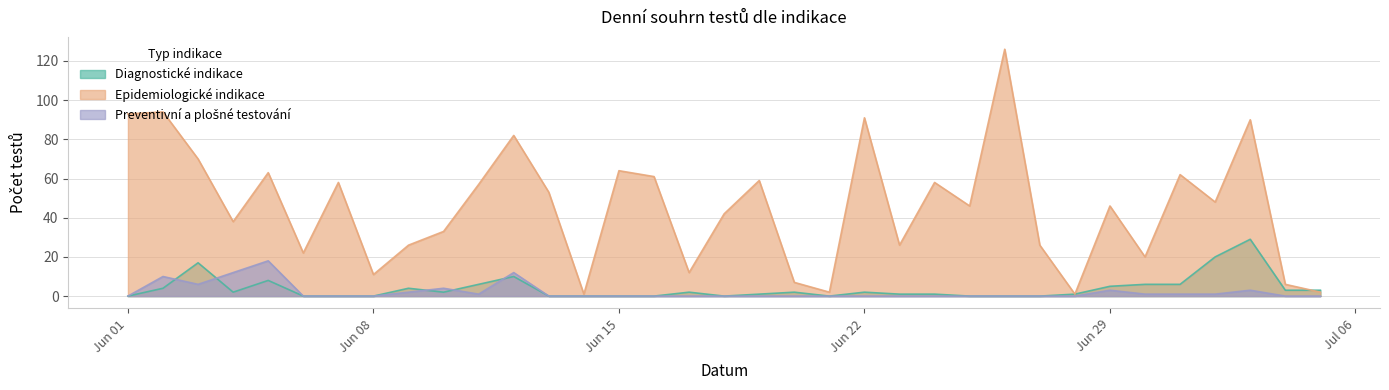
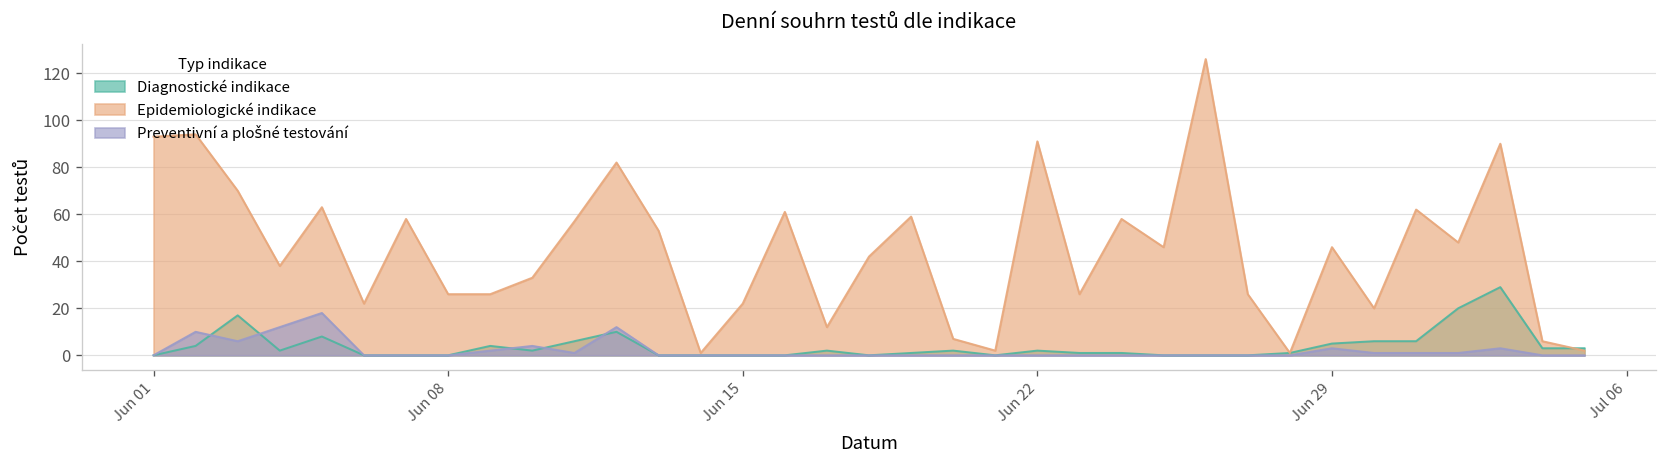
  {
    "Diagnostické indikace": {
      "Jun 22": 2,
      "Jun 29": 5
    },
    "Epidemiologické indikace": {
      "Jun 01": 93,
-     "Jun 08": 11,
-     "Jun 15": 64,
+     "Jun 08": 26,
+     "Jun 15": 22,
      "Jun 22": 91,
      "Jun 29": 46
    },
    "Preventivní a plošné testování": {
      "Jun 22": 0,
      "Jun 29": 3
    }
  }
